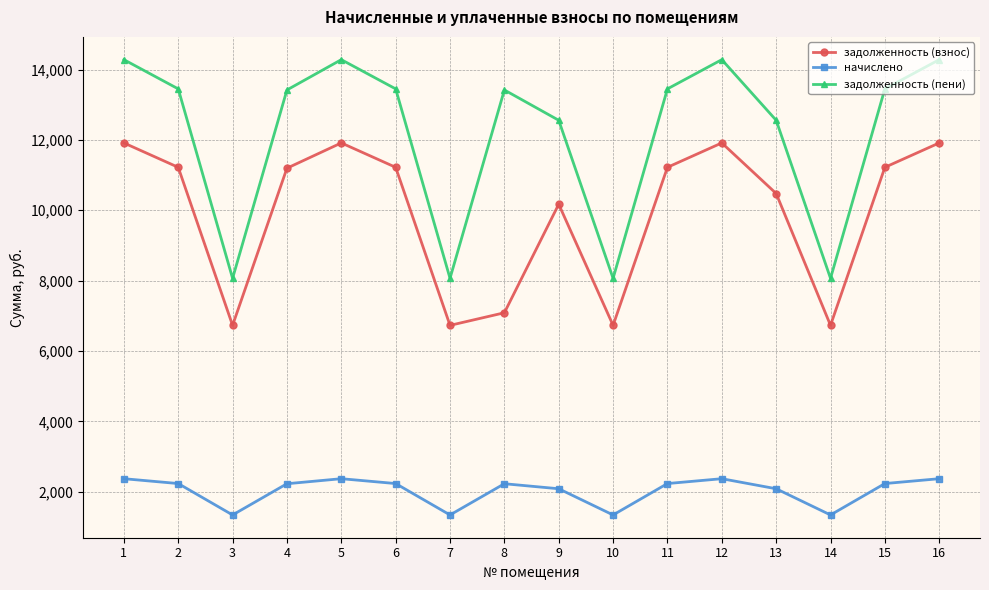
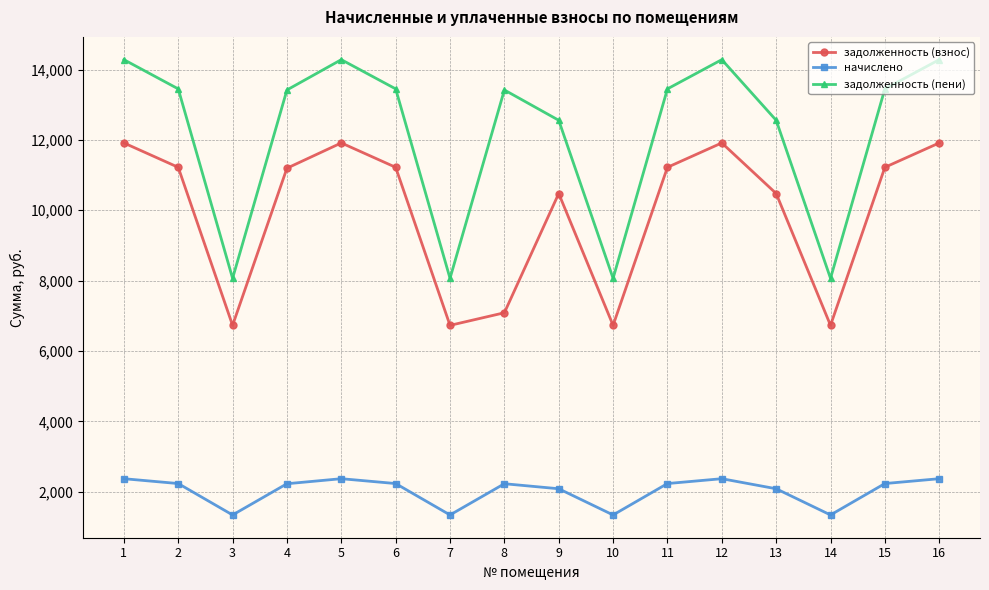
  {
    "задолженность (взнос)": {
      "1": "11,900",
      "2": "11,200",
      "3": "6,700",
      "4": "11,200",
      "5": "11,900",
      "6": "11,200",
      "7": "6,700",
      "8": "7,100",
-     "9": "10,200",
+     "9": "10,500",
      "10": "6,700",
      "11": "11,200",
      "12": "11,900",
      "13": "10,500",
      "14": "6,700",
      "15": "11,200",
      "16": "11,900"
    },
    "начислено": {
      "1": "2,400",
      "2": "2,200",
      "3": "1,300",
      "4": "2,200",
      "5": "2,400",
      "6": "2,200",
      "7": "1,300",
      "8": "2,200",
      "9": "2,100",
      "10": "1,300",
      "11": "2,200",
      "12": "2,400",
      "13": "2,100",
      "14": "1,300",
      "15": "2,200",
      "16": "2,400"
    },
    "задолженность (пени)": {
      "1": "14,300",
      "2": "13,500",
      "3": "8,100",
      "4": "13,400",
      "5": "14,300",
      "6": "13,500",
      "7": "8,100",
      "8": "13,400",
      "9": "12,600",
      "10": "8,100",
      "11": "13,500",
      "12": "14,300",
      "13": "12,600",
      "14": "8,100"
    }
  }
